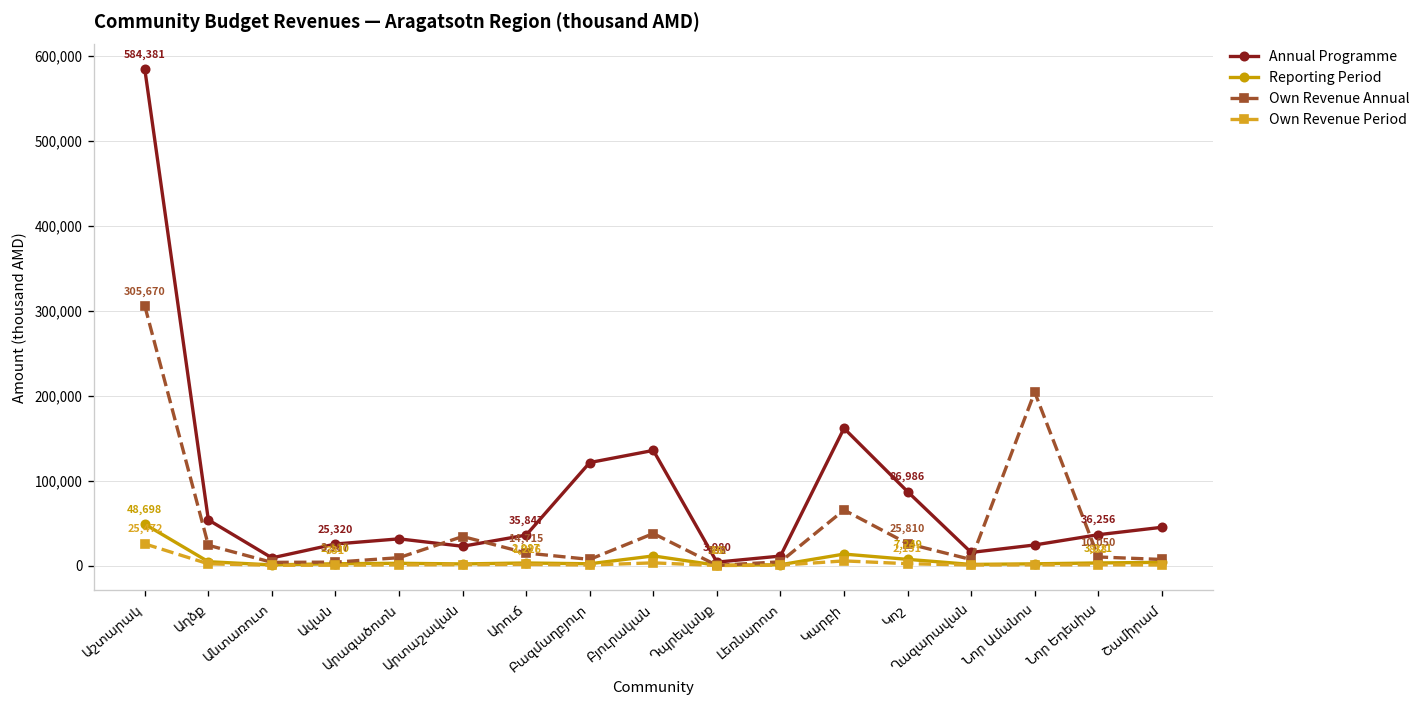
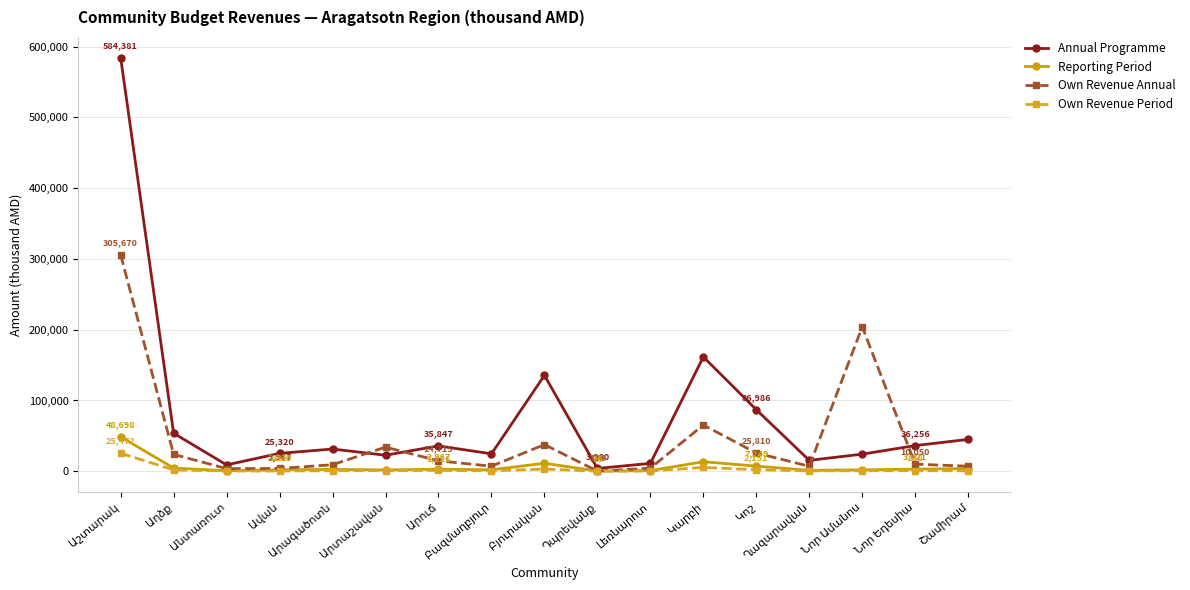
  {
    "Annual Programme": {
      "Աղձք": "50,000",
      "Անտառուտ": "10,000",
      "Արագածոտն": "30,000",
      "Արտաշավան": "20,000",
-     "Բազմաղբյուր": "120,000",
+     "Բազմաղբյուր": "20,000",
      "Բյուրական": "140,000",
      "Լեռնարոտ": "10,000",
      "Կարբի": "160,000",
      "Ղազարավան": "20,000",
      "Նոր Ամանոս": "20,000",
      "Շամիրամ": "50,000"
    },
    "Own Revenue Annual": {
      "Աշտարակ": "305,670",
      "Կոշ": "25,810"
    }
  }
